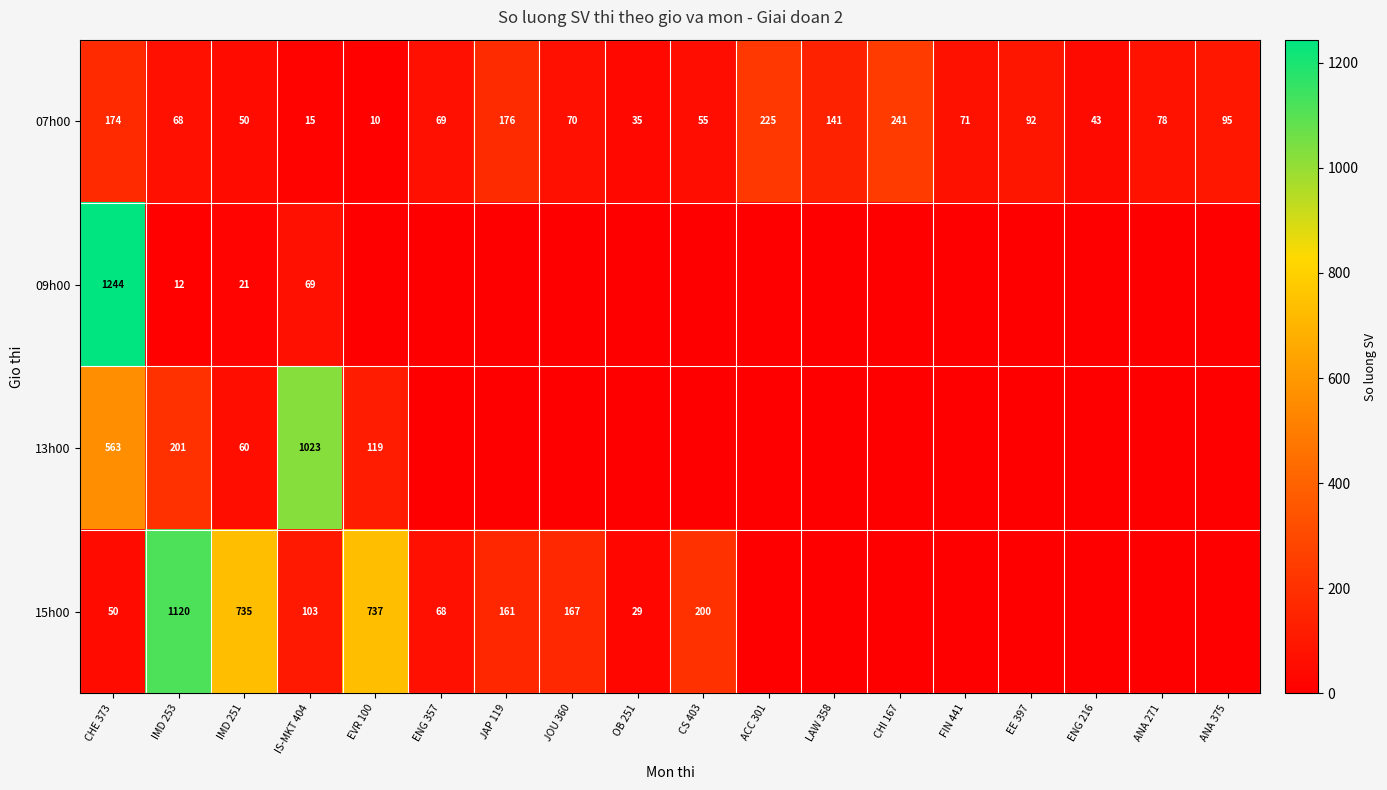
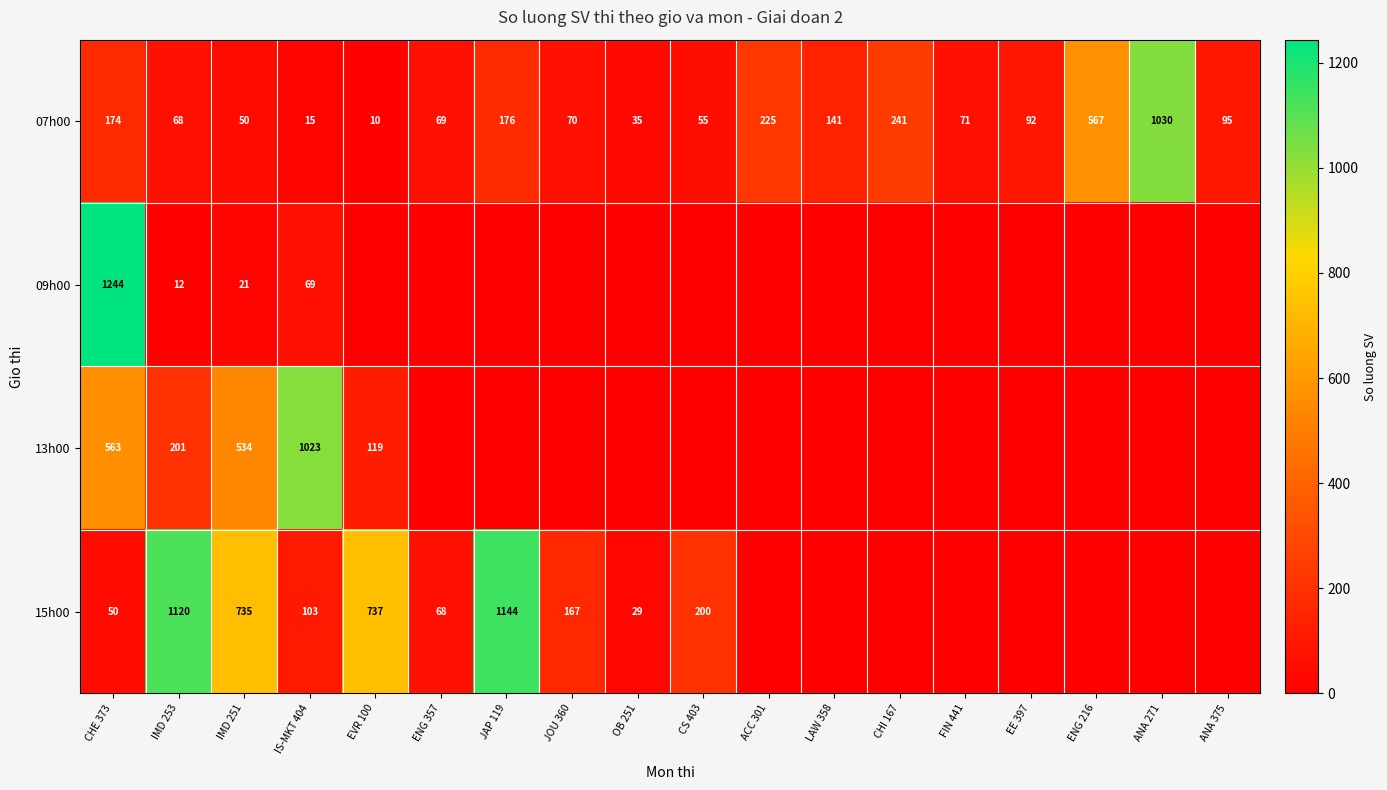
  {
    "07h00": {
      "CHE 373": 174,
      "IMD 253": 68,
      "IMD 251": 50,
      "IS-MKT 404": 15,
      "EVR 100": 10,
      "ENG 357": 69,
      "JAP 119": 176,
      "JOU 360": 70,
      "OB 251": 35,
      "CS 403": 55,
      "ACC 301": 225,
      "LAW 358": 141,
      "CHI 167": 241,
      "FIN 441": 71,
      "EE 397": 92,
-     "ENG 216": 43,
-     "ANA 271": 78,
+     "ENG 216": 567,
+     "ANA 271": 1030,
      "ANA 375": 95
    },
    "09h00": {
      "CHE 373": 1244,
      "IMD 253": 12,
      "IMD 251": 21,
      "IS-MKT 404": 69
    },
    "13h00": {
      "CHE 373": 563,
      "IMD 253": 201,
-     "IMD 251": 60,
+     "IMD 251": 534,
      "IS-MKT 404": 1023,
      "EVR 100": 119
    },
    "15h00": {
      "CHE 373": 50,
      "IMD 253": 1120,
      "IMD 251": 735,
      "IS-MKT 404": 103,
      "EVR 100": 737,
      "ENG 357": 68,
-     "JAP 119": 161,
+     "JAP 119": 1144,
      "JOU 360": 167,
      "OB 251": 29,
      "CS 403": 200
    }
  }
